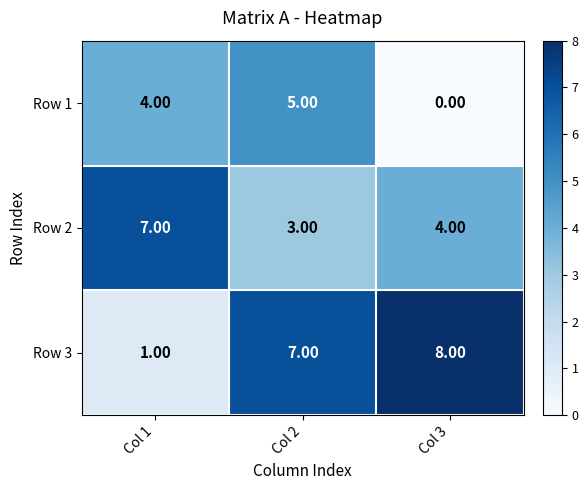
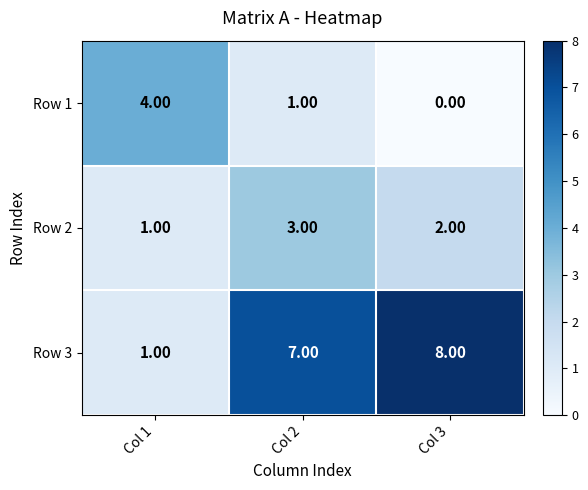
  {
    "Row 1": {
      "Col 1": 4.00,
-     "Col 2": 5.00,
+     "Col 2": 1.00,
      "Col 3": 0.00
    },
    "Row 2": {
-     "Col 1": 7.00,
+     "Col 1": 1.00,
      "Col 2": 3.00,
-     "Col 3": 4.00
+     "Col 3": 2.00
    },
    "Row 3": {
      "Col 1": 1.00,
      "Col 2": 7.00,
      "Col 3": 8.00
    }
  }
